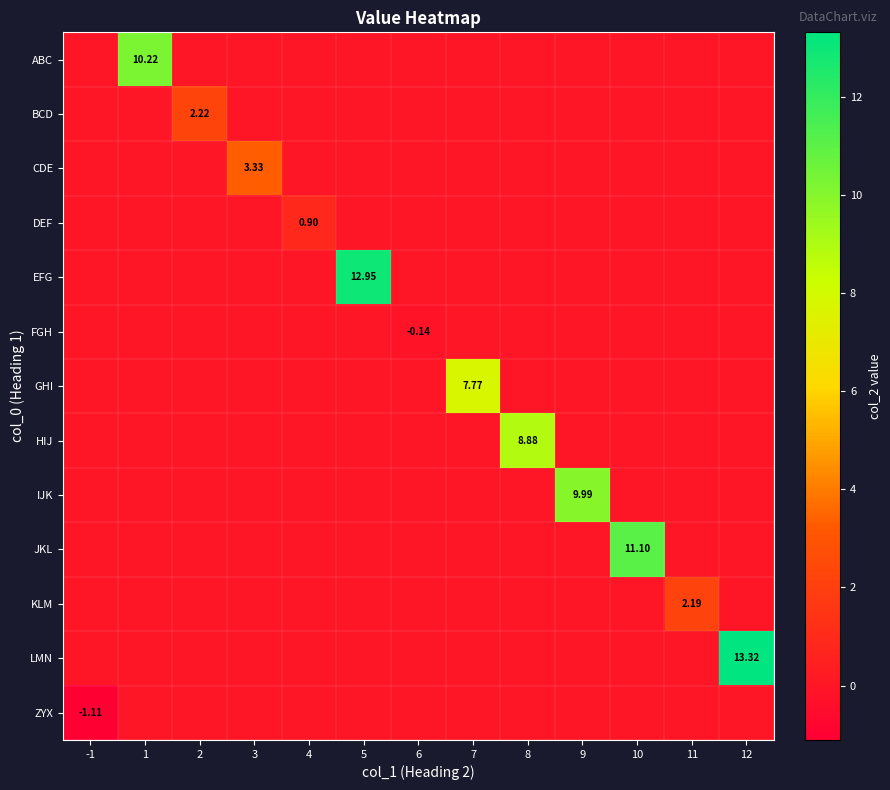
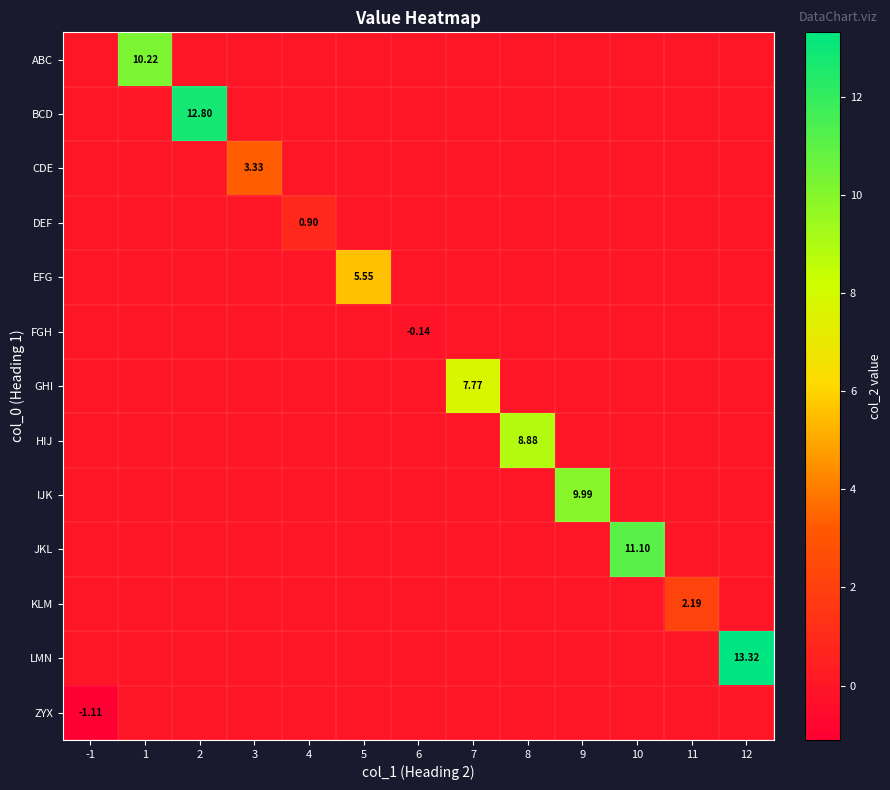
  {
    "ABC": {
      "1": 10.22
    },
    "BCD": {
-     "2": 2.22
+     "2": 12.80
    },
    "CDE": {
      "3": 3.33
    },
    "DEF": {
      "4": 0.90
    },
    "EFG": {
-     "5": 12.95
+     "5": 5.55
    },
    "FGH": {
      "6": -0.14
    },
    "GHI": {
      "7": 7.77
    },
    "HIJ": {
      "8": 8.88
    },
    "IJK": {
      "9": 9.99
    },
    "JKL": {
      "10": 11.10
    },
    "KLM": {
      "11": 2.19
    },
    "LMN": {
      "12": 13.32
    },
    "ZYX": {
      "-1": -1.11
    }
  }
